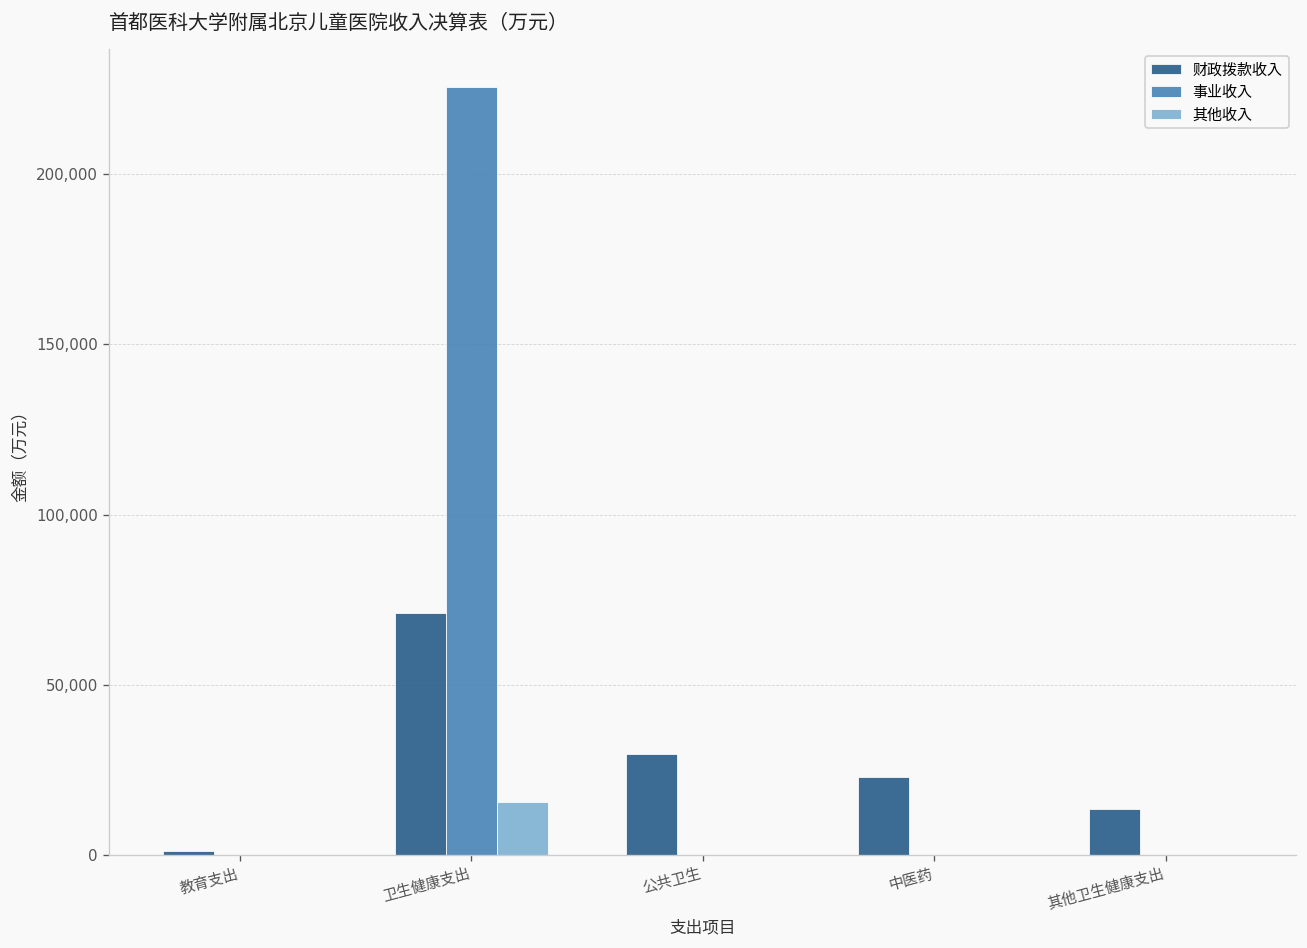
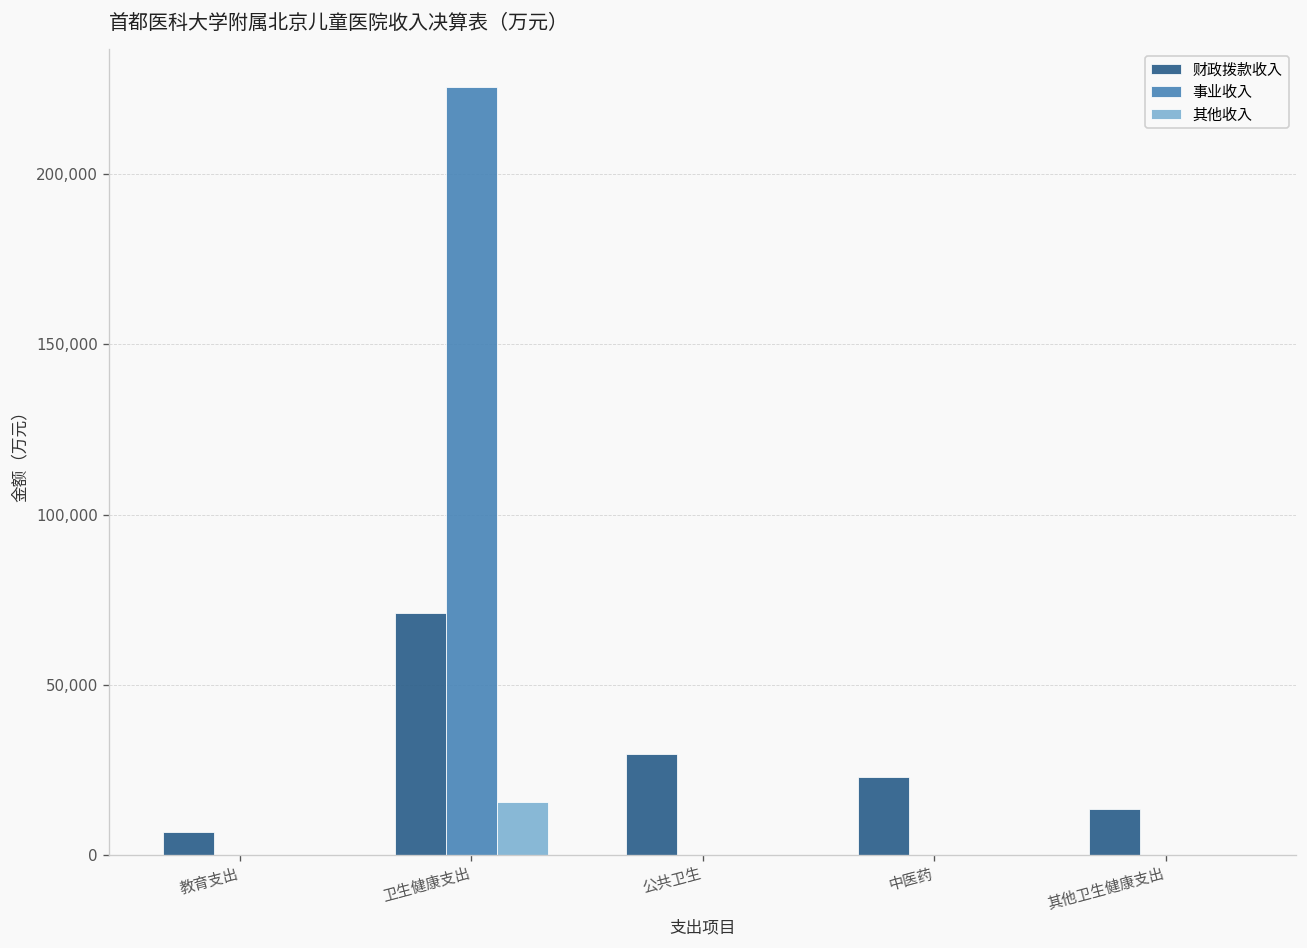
  {
    "财政拨款收入": {
-     "教育支出": "1,000",
+     "教育支出": "7,000",
      "卫生健康支出": "71,000",
      "公共卫生": "30,000",
      "中医药": "23,000",
      "其他卫生健康支出": "14,000"
    },
    "事业收入": {
      "教育支出": "0",
      "卫生健康支出": "226,000",
      "公共卫生": "0",
      "中医药": "0",
      "其他卫生健康支出": "0"
    },
    "其他收入": {
      "教育支出": "0",
      "卫生健康支出": "16,000",
      "公共卫生": "0",
      "中医药": "0",
      "其他卫生健康支出": "0"
    }
  }
